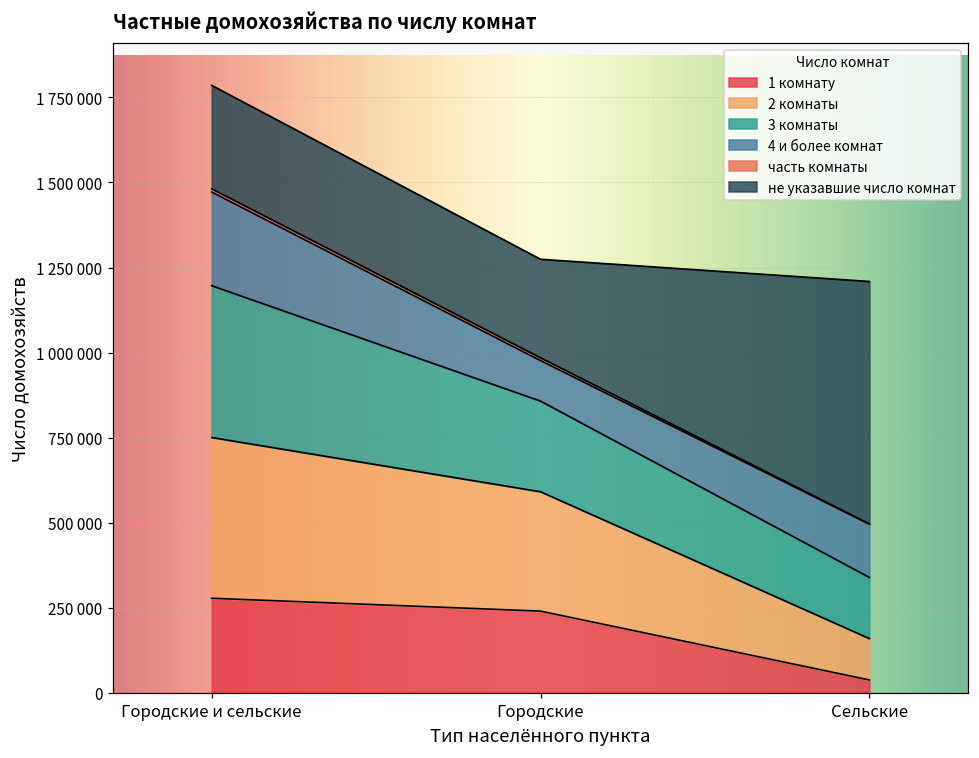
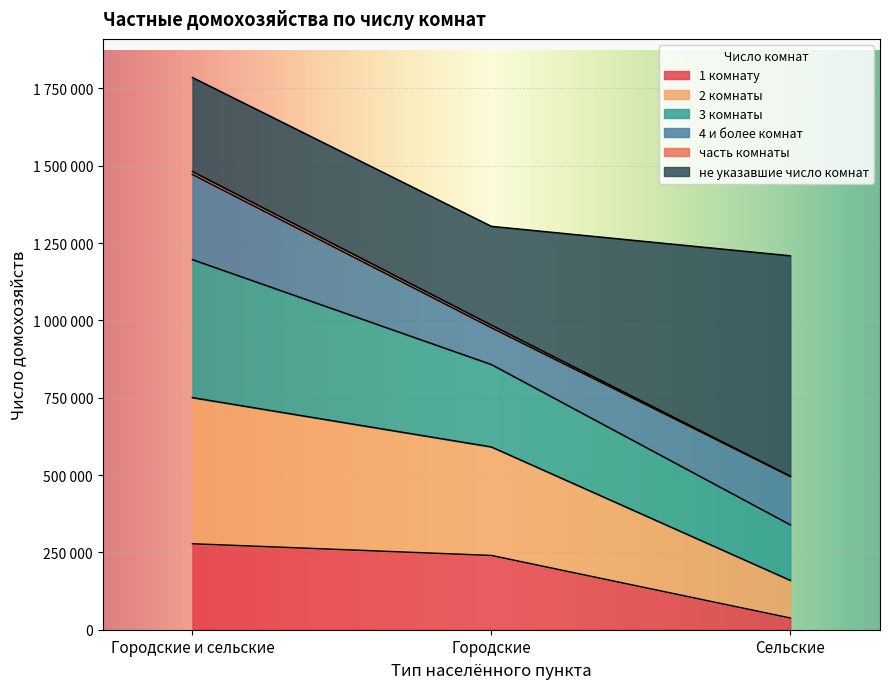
  {
    "не указавшие число комнат": {
      "Городские и сельские": 300000,
-     "Городские": 290000,
+     "Городские": 320000,
      "Сельские": 710000
    }
  }
